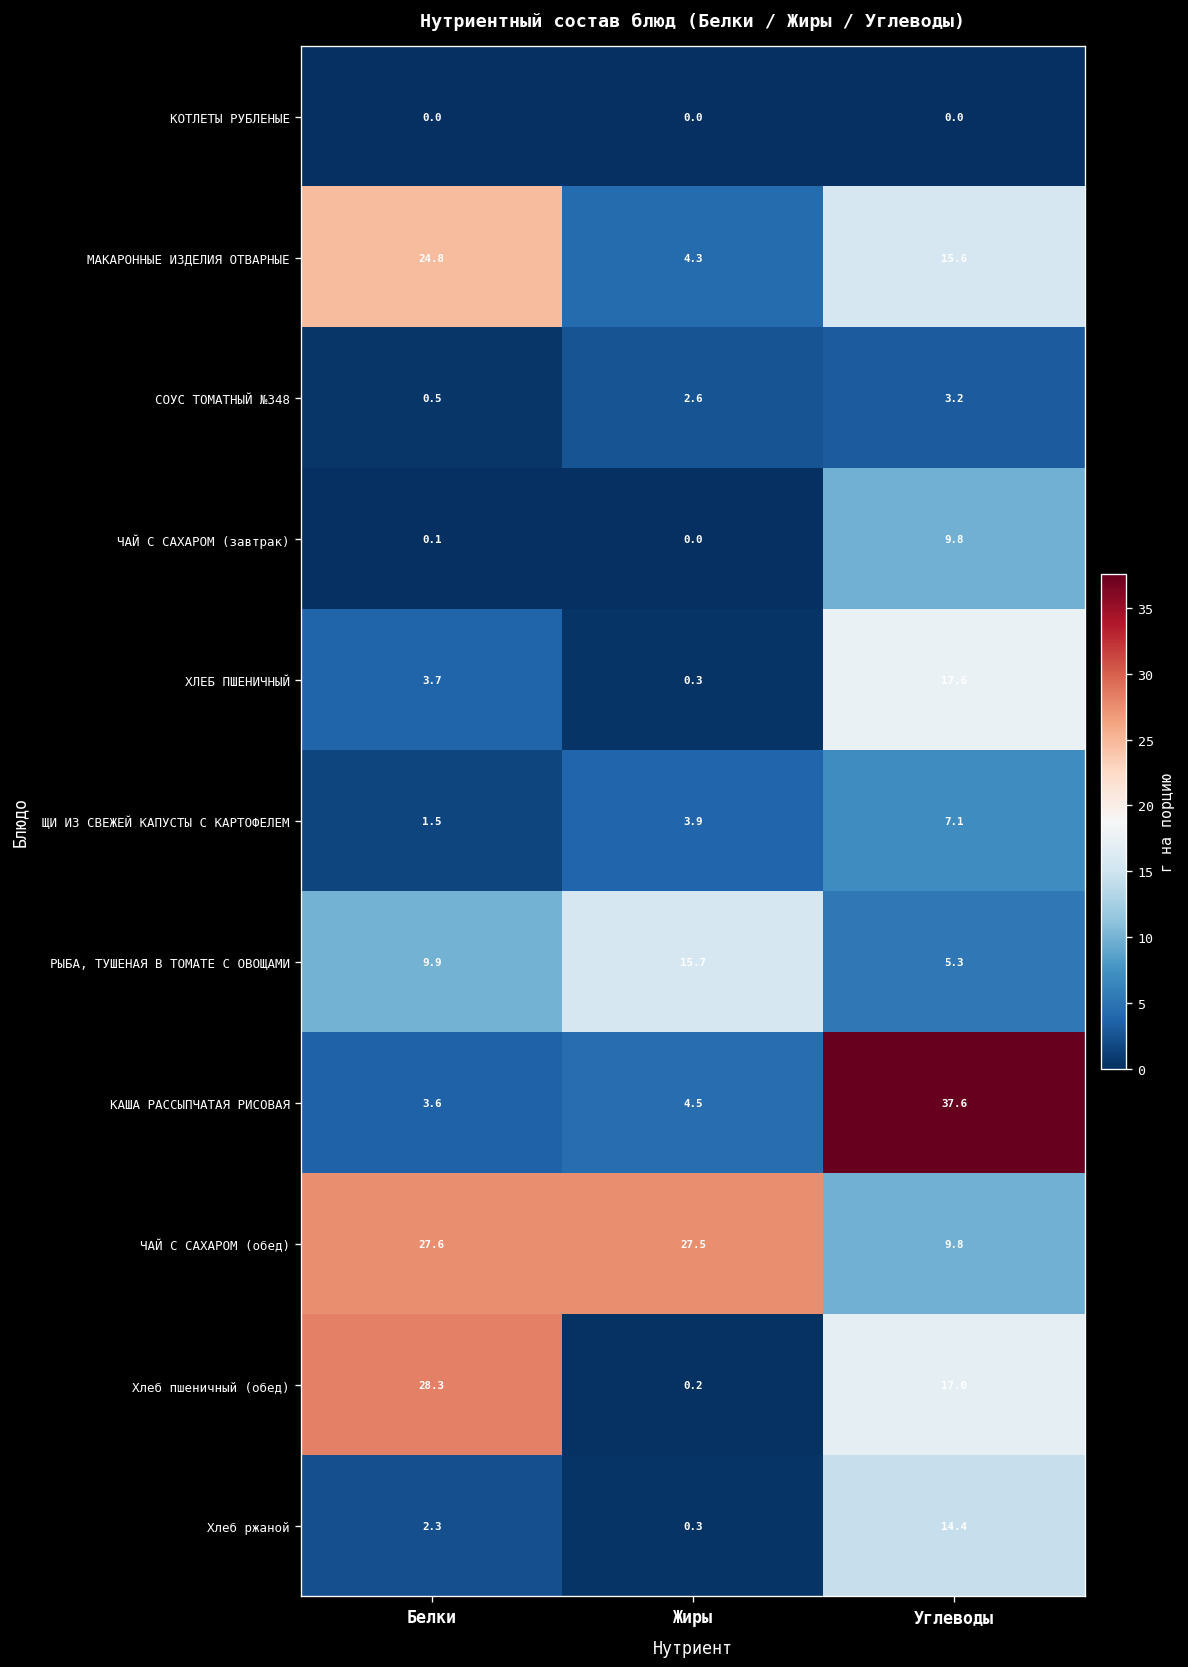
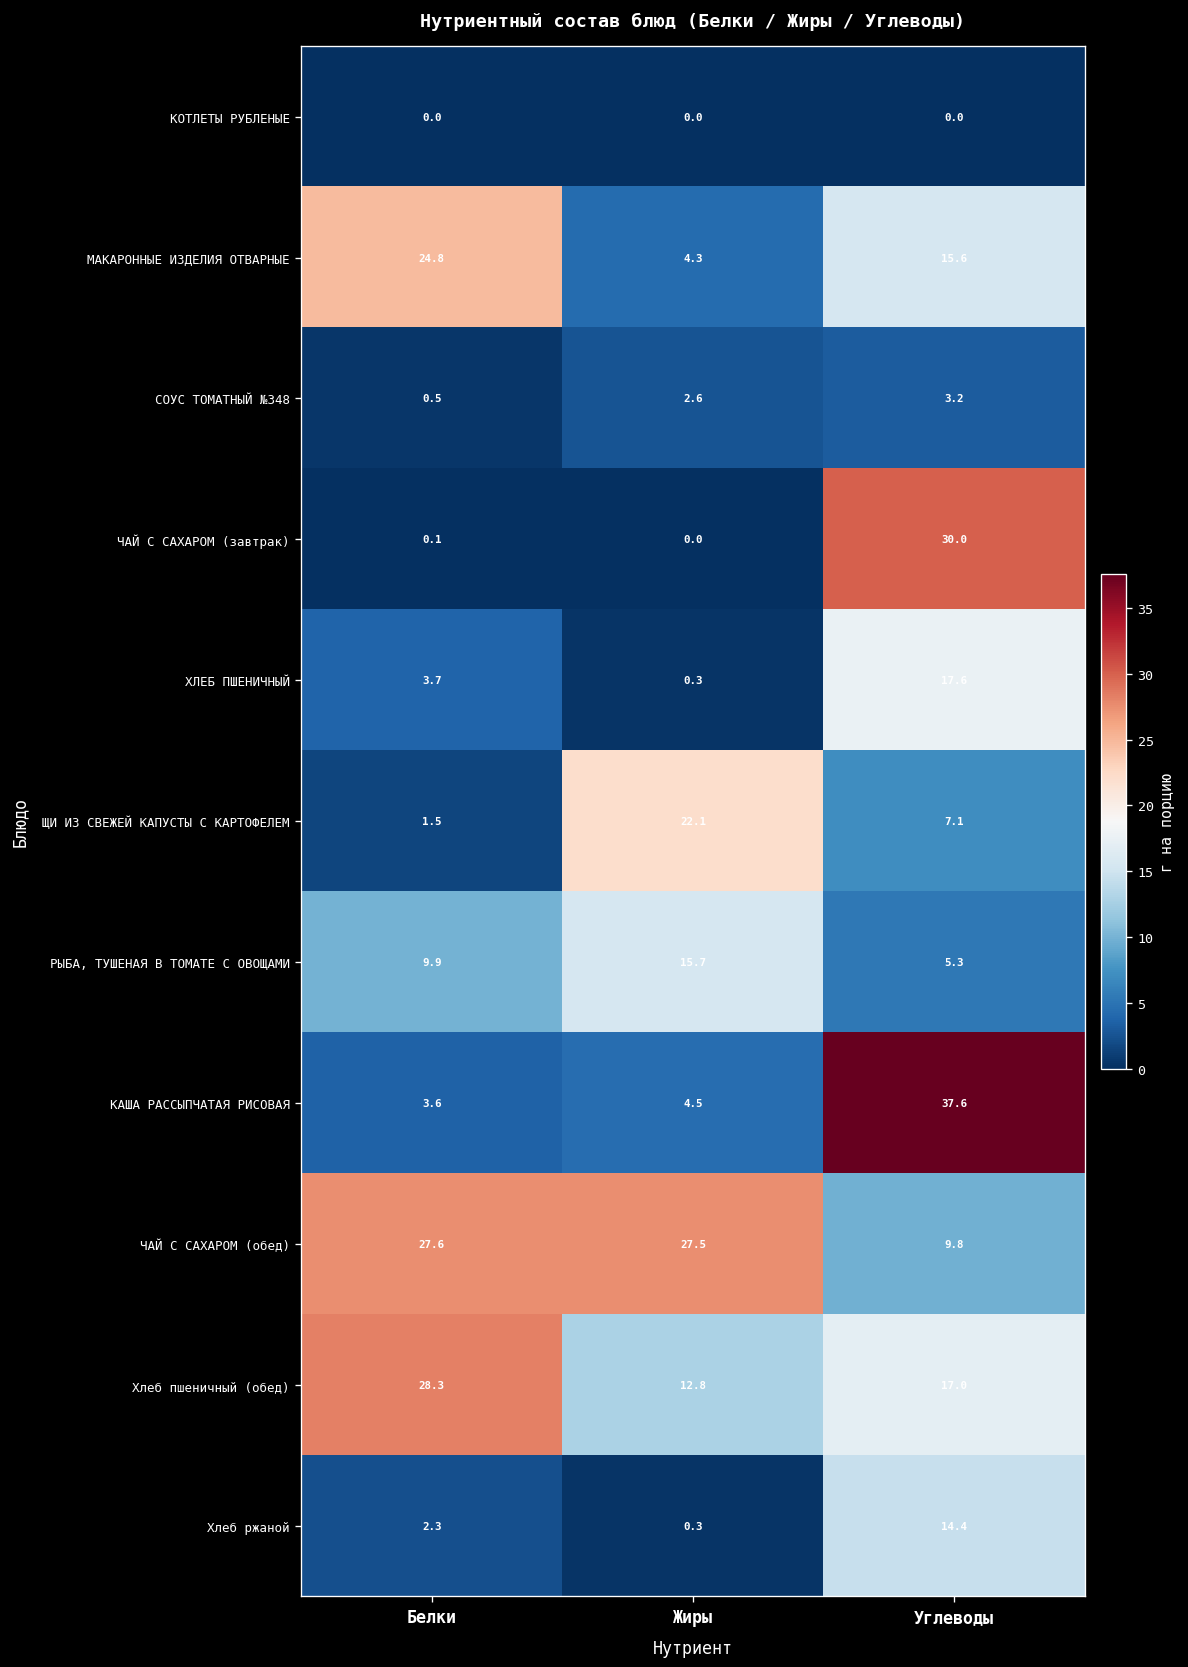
  {
    "КОТЛЕТЫ РУБЛЕНЫЕ": {
      "Белки": 0.0,
      "Жиры": 0.0,
      "Углеводы": 0.0
    },
    "МАКАРОННЫЕ ИЗДЕЛИЯ ОТВАРНЫЕ": {
      "Белки": 24.8,
      "Жиры": 4.3
    },
    "СОУС ТОМАТНЫЙ №348": {
      "Белки": 0.5,
      "Жиры": 2.6,
      "Углеводы": 3.2
    },
    "ЧАЙ С САХАРОМ (завтрак)": {
      "Белки": 0.1,
      "Жиры": 0.0,
-     "Углеводы": 9.8
+     "Углеводы": 30.0
    },
    "ХЛЕБ ПШЕНИЧНЫЙ": {
      "Белки": 3.7,
      "Жиры": 0.3
    },
    "ЩИ ИЗ СВЕЖЕЙ КАПУСТЫ С КАРТОФЕЛЕМ": {
      "Белки": 1.5,
-     "Жиры": 3.9,
+     "Жиры": 22.1,
      "Углеводы": 7.1
    },
    "РЫБА, ТУШЕНАЯ В ТОМАТЕ С ОВОЩАМИ": {
      "Белки": 9.9,
      "Углеводы": 5.3
    },
    "КАША РАССЫПЧАТАЯ РИСОВАЯ": {
      "Белки": 3.6,
      "Жиры": 4.5,
      "Углеводы": 37.6
    },
    "ЧАЙ С САХАРОМ (обед)": {
      "Белки": 27.6,
      "Жиры": 27.5,
      "Углеводы": 9.8
    },
    "Хлеб пшеничный (обед)": {
      "Белки": 28.3,
-     "Жиры": 0.2
+     "Жиры": 12.8
    },
    "Хлеб ржаной": {
      "Белки": 2.3,
      "Жиры": 0.3,
      "Углеводы": 14.4
    }
  }
